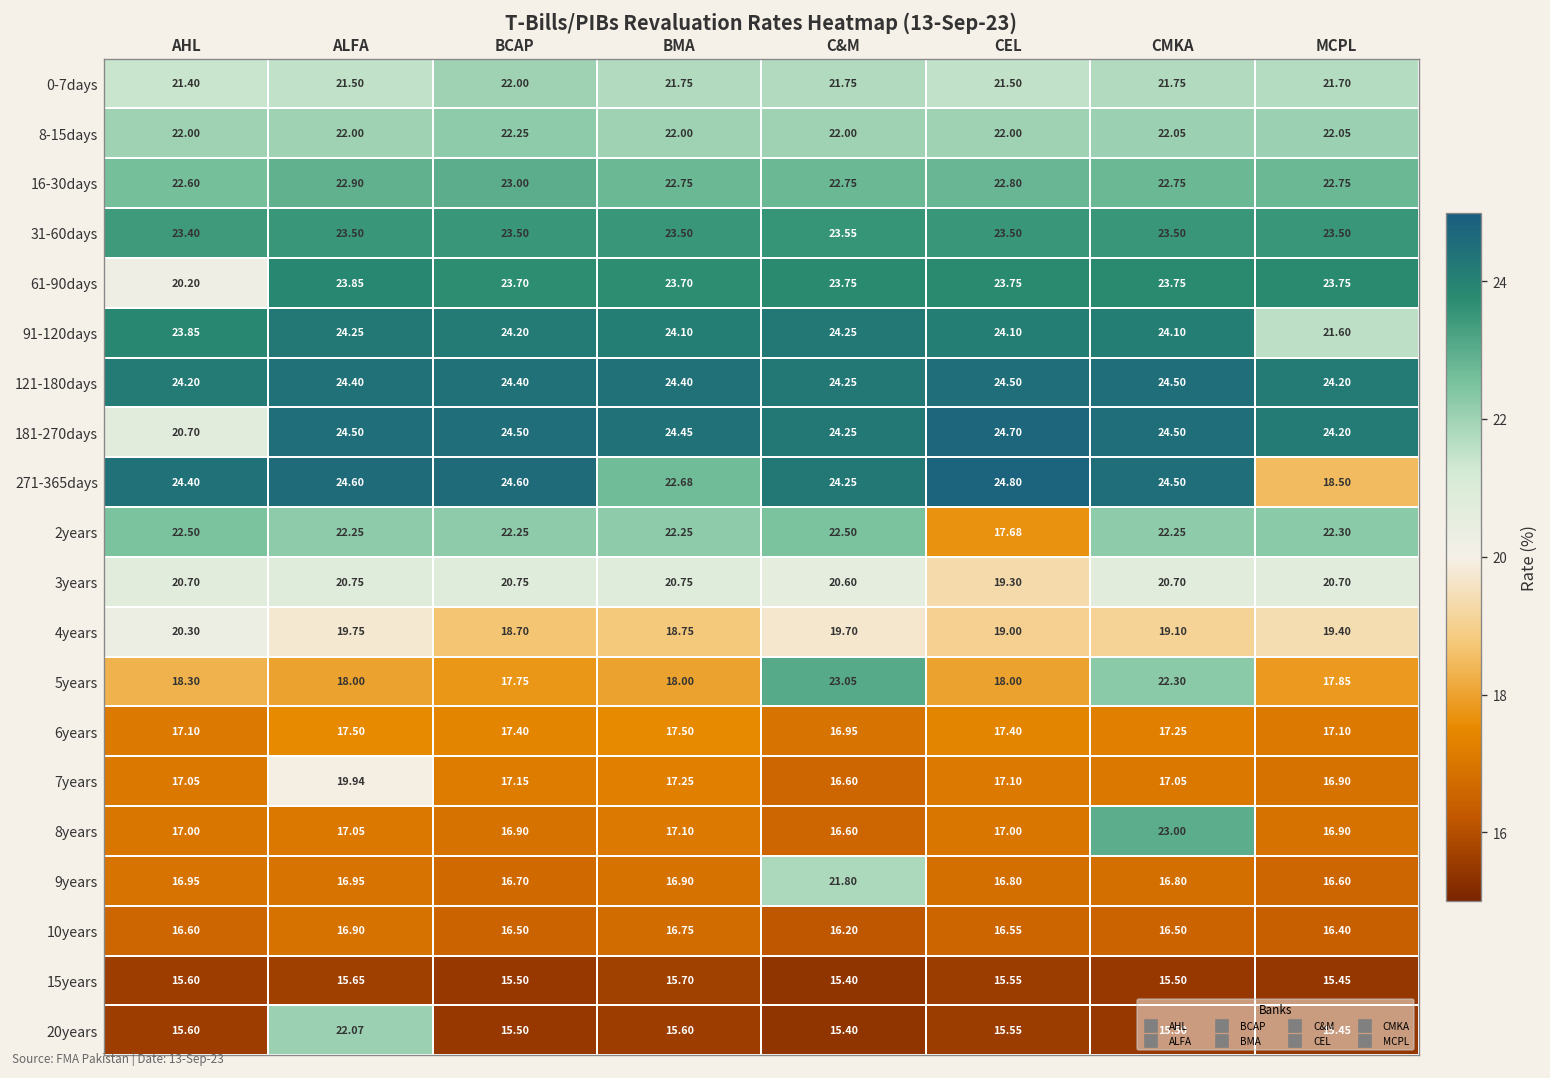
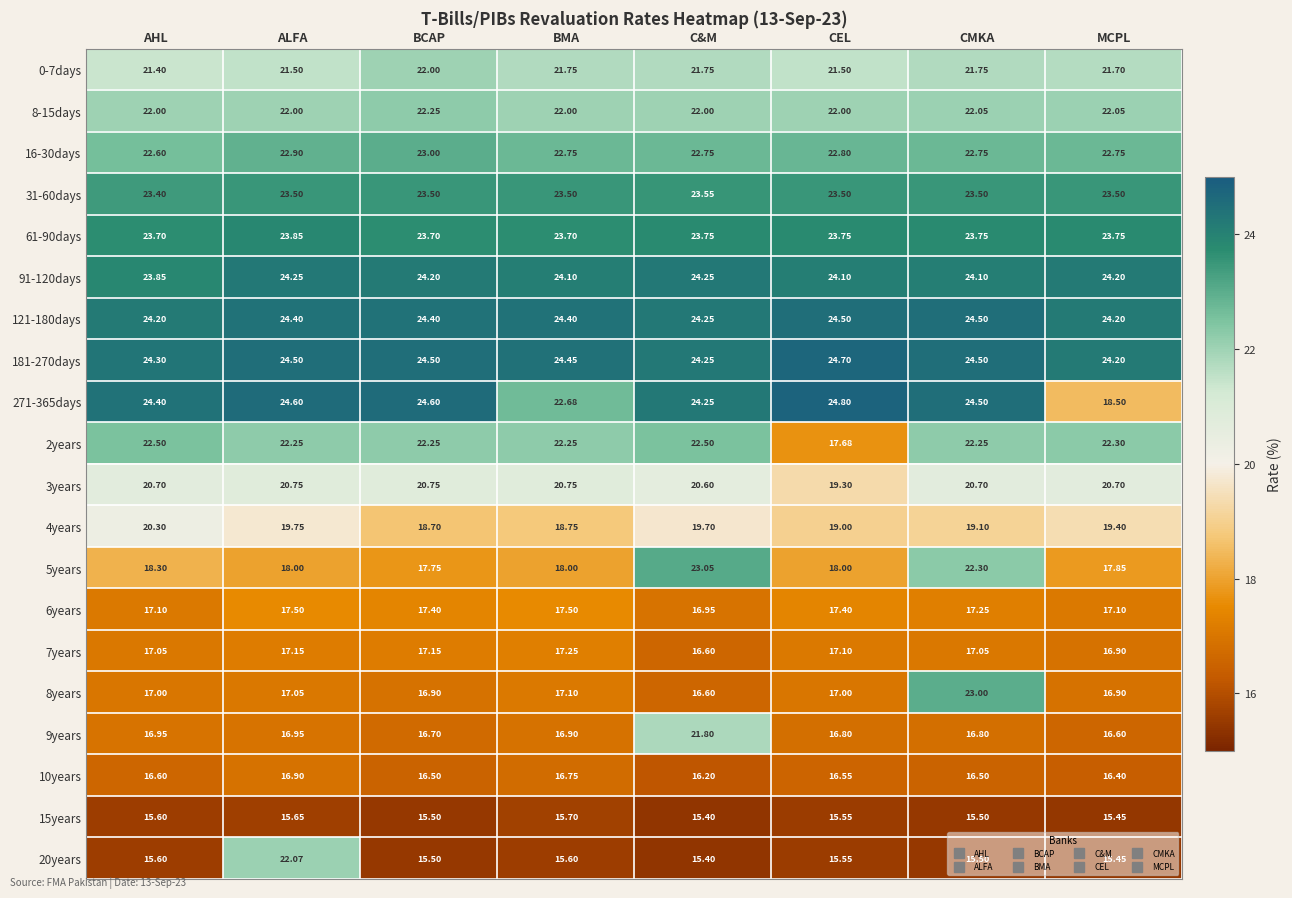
  {
    "0-7days": {
      "AHL": 21.40,
      "ALFA": 21.50,
      "BCAP": 22.00,
      "BMA": 21.75,
      "C&M": 21.75,
      "CEL": 21.50,
      "CMKA": 21.75,
      "MCPL": 21.70
    },
    "8-15days": {
      "AHL": 22.00,
      "ALFA": 22.00,
      "BCAP": 22.25,
      "BMA": 22.00,
      "C&M": 22.00,
      "CEL": 22.00,
      "CMKA": 22.05,
      "MCPL": 22.05
    },
    "16-30days": {
      "AHL": 22.60,
      "ALFA": 22.90,
      "BCAP": 23.00,
      "BMA": 22.75,
      "C&M": 22.75,
      "CEL": 22.80,
      "CMKA": 22.75,
      "MCPL": 22.75
    },
    "31-60days": {
      "AHL": 23.40,
      "ALFA": 23.50,
      "BCAP": 23.50,
      "BMA": 23.50,
      "C&M": 23.55,
      "CEL": 23.50,
      "CMKA": 23.50,
      "MCPL": 23.50
    },
    "61-90days": {
-     "AHL": 20.20,
+     "AHL": 23.70,
      "ALFA": 23.85,
      "BCAP": 23.70,
      "BMA": 23.70,
      "C&M": 23.75,
      "CEL": 23.75,
      "CMKA": 23.75,
      "MCPL": 23.75
    },
    "91-120days": {
      "AHL": 23.85,
      "ALFA": 24.25,
      "BCAP": 24.20,
      "BMA": 24.10,
      "C&M": 24.25,
      "CEL": 24.10,
      "CMKA": 24.10,
-     "MCPL": 21.60
+     "MCPL": 24.20
    },
    "121-180days": {
      "AHL": 24.20,
      "ALFA": 24.40,
      "BCAP": 24.40,
      "BMA": 24.40,
      "C&M": 24.25,
      "CEL": 24.50,
      "CMKA": 24.50,
      "MCPL": 24.20
    },
    "181-270days": {
-     "AHL": 20.70,
+     "AHL": 24.30,
      "ALFA": 24.50,
      "BCAP": 24.50,
      "BMA": 24.45,
      "C&M": 24.25,
      "CEL": 24.70,
      "CMKA": 24.50,
      "MCPL": 24.20
    },
    "271-365days": {
      "AHL": 24.40,
      "ALFA": 24.60,
      "BCAP": 24.60,
      "BMA": 22.68,
      "C&M": 24.25,
      "CEL": 24.80,
      "CMKA": 24.50,
      "MCPL": 18.50
    },
    "2years": {
      "AHL": 22.50,
      "ALFA": 22.25,
      "BCAP": 22.25,
      "BMA": 22.25,
      "C&M": 22.50,
      "CEL": 17.68,
      "CMKA": 22.25,
      "MCPL": 22.30
    },
    "3years": {
      "AHL": 20.70,
      "ALFA": 20.75,
      "BCAP": 20.75,
      "BMA": 20.75,
      "C&M": 20.60,
      "CEL": 19.30,
      "CMKA": 20.70,
      "MCPL": 20.70
    },
    "4years": {
      "AHL": 20.30,
      "ALFA": 19.75,
      "BCAP": 18.70,
      "BMA": 18.75,
      "C&M": 19.70,
      "CEL": 19.00,
      "CMKA": 19.10,
      "MCPL": 19.40
    },
    "5years": {
      "AHL": 18.30,
      "ALFA": 18.00,
      "BCAP": 17.75,
      "BMA": 18.00,
      "C&M": 23.05,
      "CEL": 18.00,
      "CMKA": 22.30,
      "MCPL": 17.85
    },
    "6years": {
      "AHL": 17.10,
      "ALFA": 17.50,
      "BCAP": 17.40,
      "BMA": 17.50,
      "C&M": 16.95,
      "CEL": 17.40,
      "CMKA": 17.25,
      "MCPL": 17.10
    },
    "7years": {
      "AHL": 17.05,
-     "ALFA": 19.94,
+     "ALFA": 17.15,
      "BCAP": 17.15,
      "BMA": 17.25,
      "C&M": 16.60,
      "CEL": 17.10,
      "CMKA": 17.05,
      "MCPL": 16.90
    },
    "8years": {
      "AHL": 17.00,
      "ALFA": 17.05,
      "BCAP": 16.90,
      "BMA": 17.10,
      "C&M": 16.60,
      "CEL": 17.00,
      "CMKA": 23.00,
      "MCPL": 16.90
    },
    "9years": {
      "AHL": 16.95,
      "ALFA": 16.95,
      "BCAP": 16.70,
      "BMA": 16.90,
      "C&M": 21.80,
      "CEL": 16.80,
      "CMKA": 16.80,
      "MCPL": 16.60
    },
    "10years": {
      "AHL": 16.60,
      "ALFA": 16.90,
      "BCAP": 16.50,
      "BMA": 16.75,
      "C&M": 16.20,
      "CEL": 16.55,
      "CMKA": 16.50,
      "MCPL": 16.40
    },
    "15years": {
      "AHL": 15.60,
      "ALFA": 15.65,
      "BCAP": 15.50,
      "BMA": 15.70,
      "C&M": 15.40,
      "CEL": 15.55,
      "CMKA": 15.50,
      "MCPL": 15.45
    },
    "20years": {
      "AHL": 15.60,
      "ALFA": 22.07,
      "BCAP": 15.50,
      "BMA": 15.60,
      "C&M": 15.40,
      "CEL": 15.55
    }
  }
